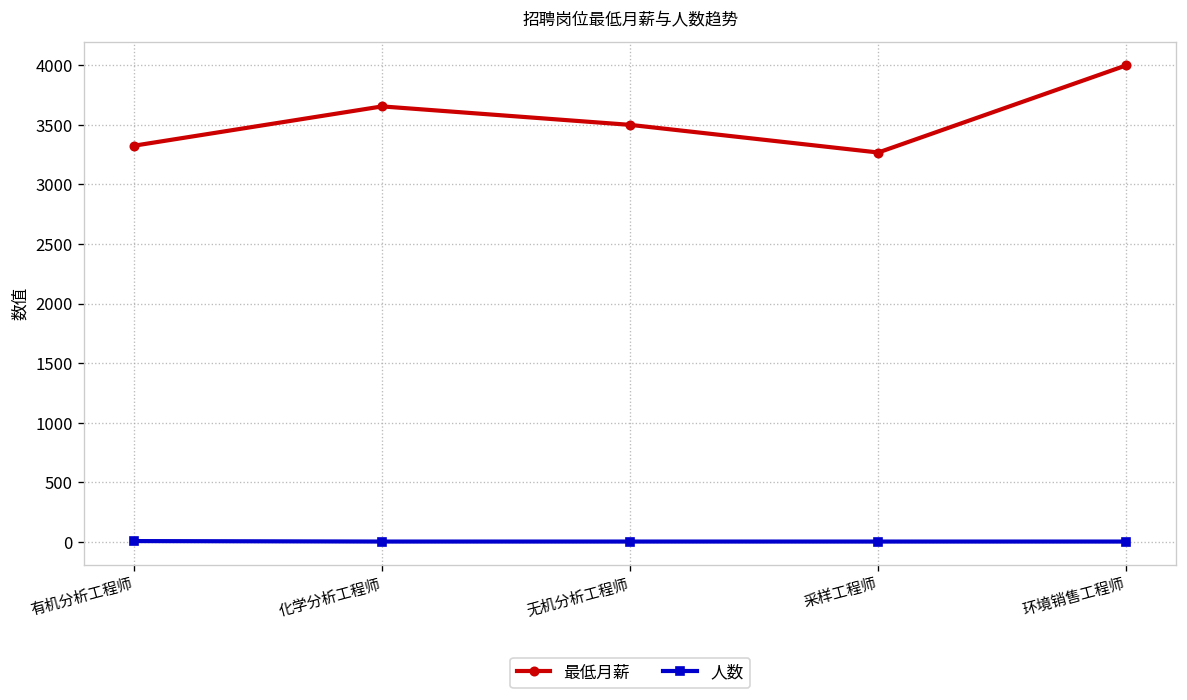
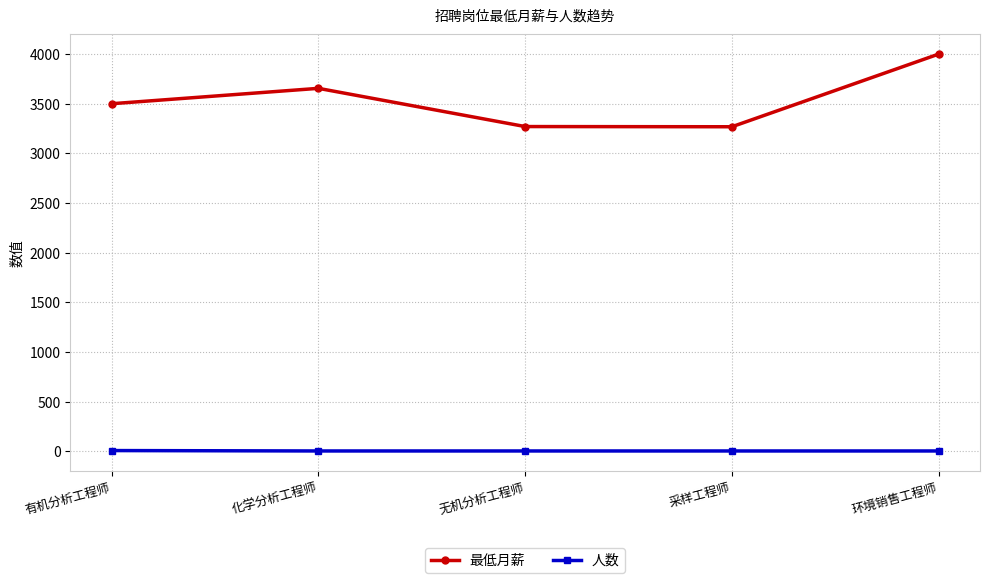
  {
    "最低月薪": {
-     "有机分析工程师": 3300,
+     "有机分析工程师": 3500,
      "化学分析工程师": 3700,
-     "无机分析工程师": 3500,
+     "无机分析工程师": 3300,
      "采样工程师": 3300,
      "环境销售工程师": 4000
    },
    "人数": {
      "有机分析工程师": 0,
      "化学分析工程师": 0,
      "无机分析工程师": 0,
      "采样工程师": 0,
      "环境销售工程师": 0
    }
  }
